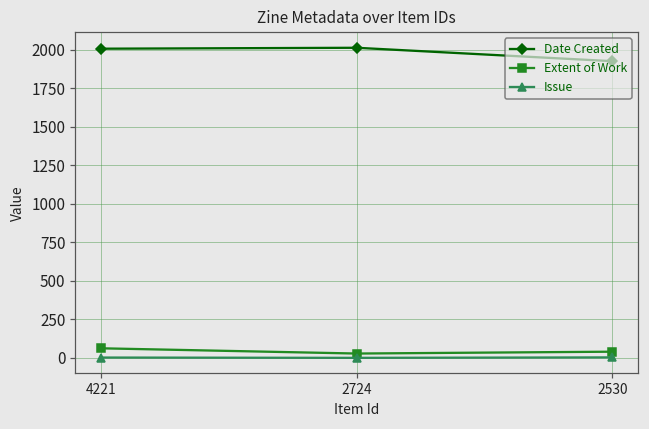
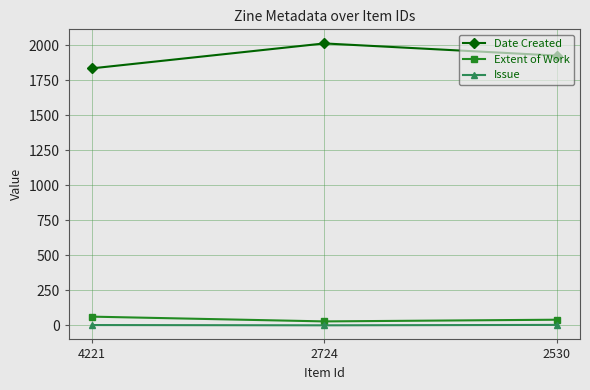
  {
    "Date Created": {
-     "4221": 2010,
+     "4221": 1830,
      "2724": 2010
    }
  }
